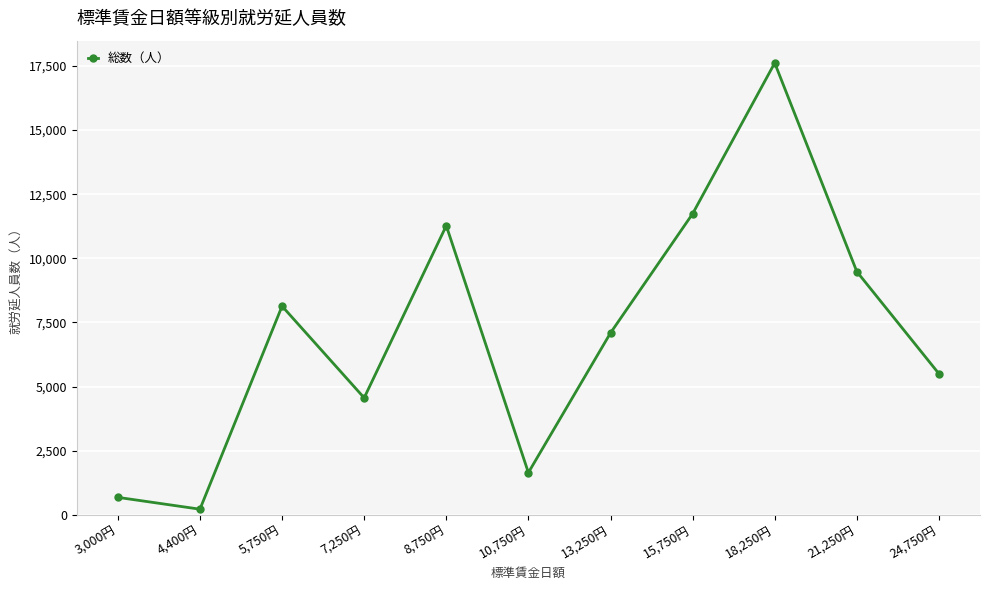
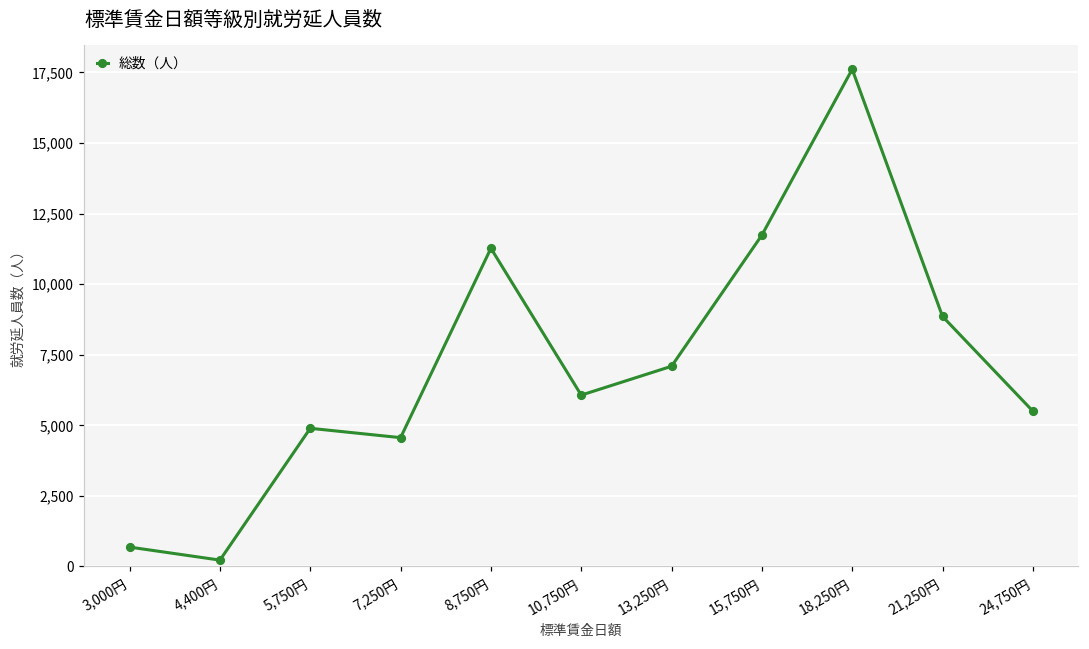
  {
    "3,000円": "700",
    "4,400円": "200",
-   "5,750円": "8,100",
+   "5,750円": "4,900",
    "7,250円": "4,600",
    "8,750円": "11,300",
-   "10,750円": "1,700",
+   "10,750円": "6,100",
    "13,250円": "7,100",
    "15,750円": "11,700",
    "18,250円": "17,600",
-   "21,250円": "9,500",
+   "21,250円": "8,900",
    "24,750円": "5,500"
  }
